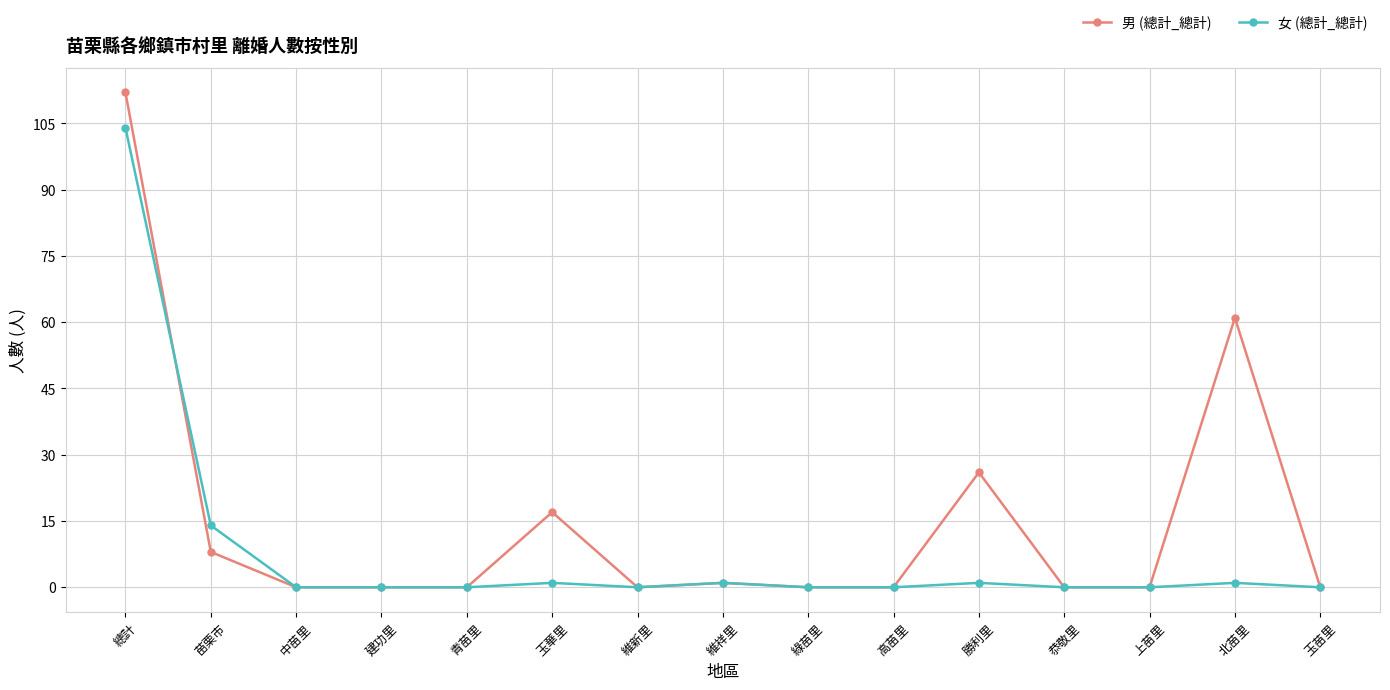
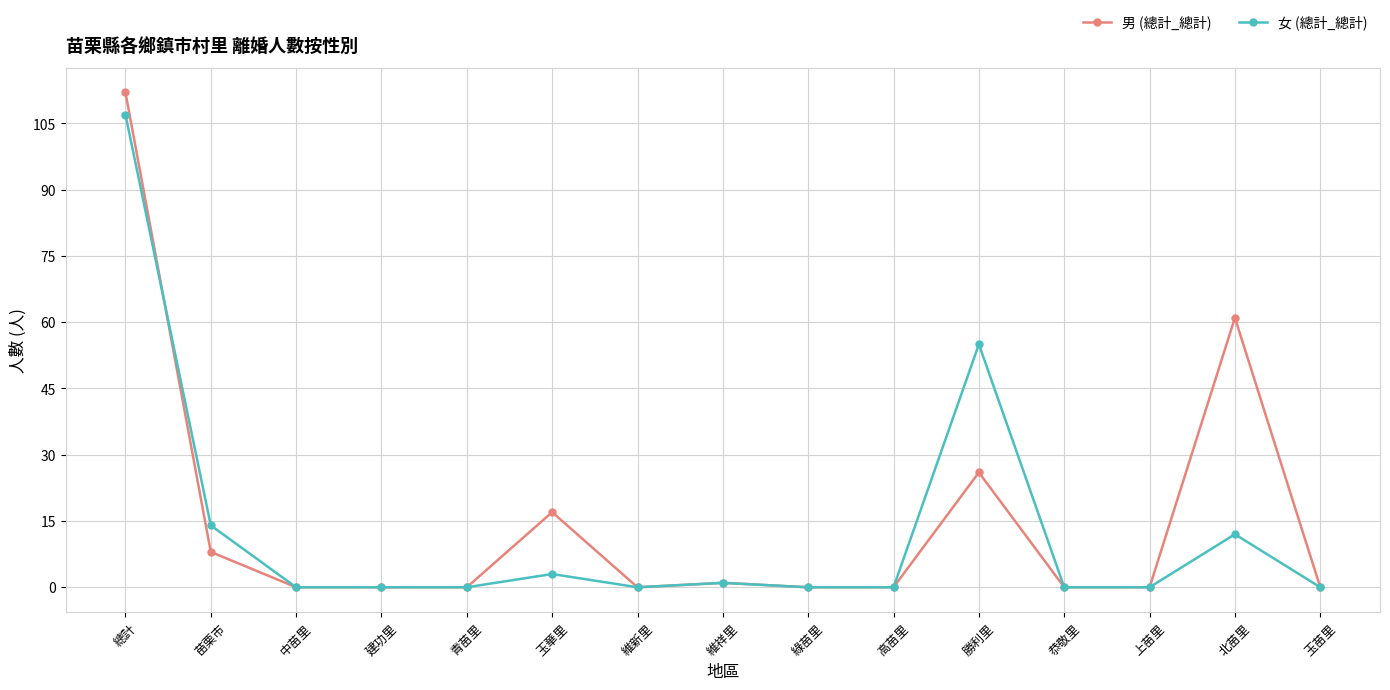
  {
    "男 (總計_總計)": {
      "總計": 112,
      "苗栗市": 8,
      "玉華里": 17,
      "勝利里": 26,
      "北苗里": 61
    },
    "女 (總計_總計)": {
-     "總計": 104,
+     "總計": 107,
      "苗栗市": 14,
-     "玉華里": 1,
-     "勝利里": 1,
-     "北苗里": 1
+     "玉華里": 3,
+     "勝利里": 55,
+     "北苗里": 12
    }
  }
